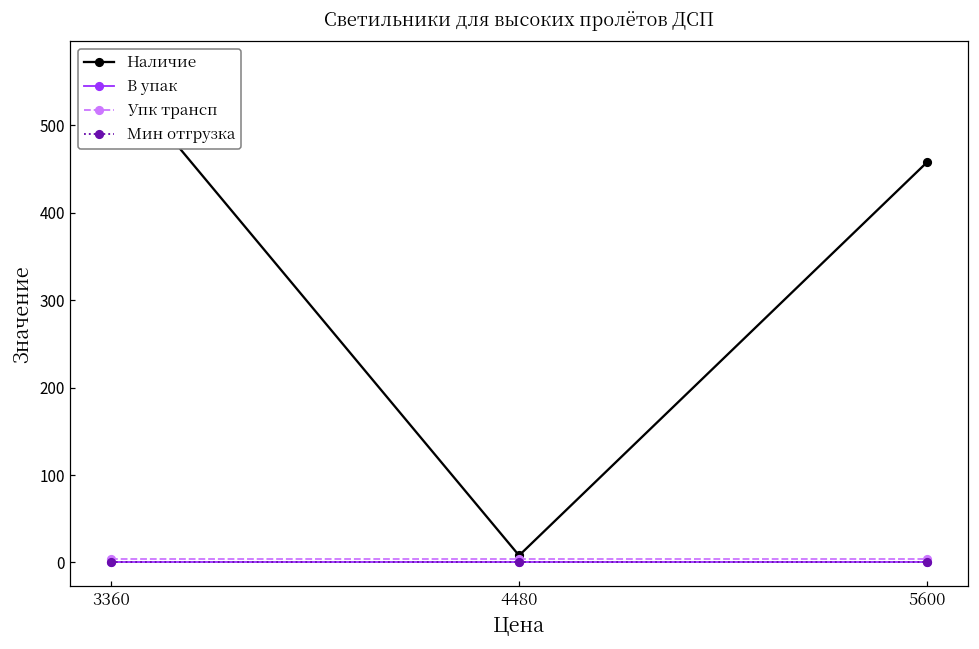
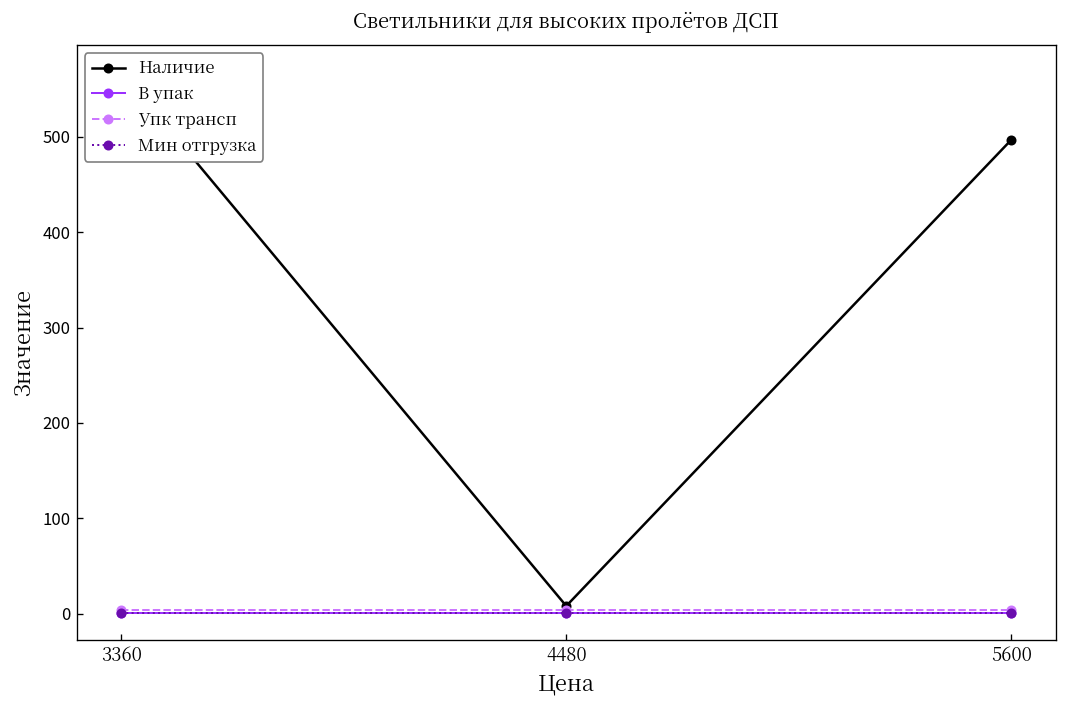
  {
    "Наличие": {
      "4480": 10,
-     "5600": 460
+     "5600": 500
    }
  }
